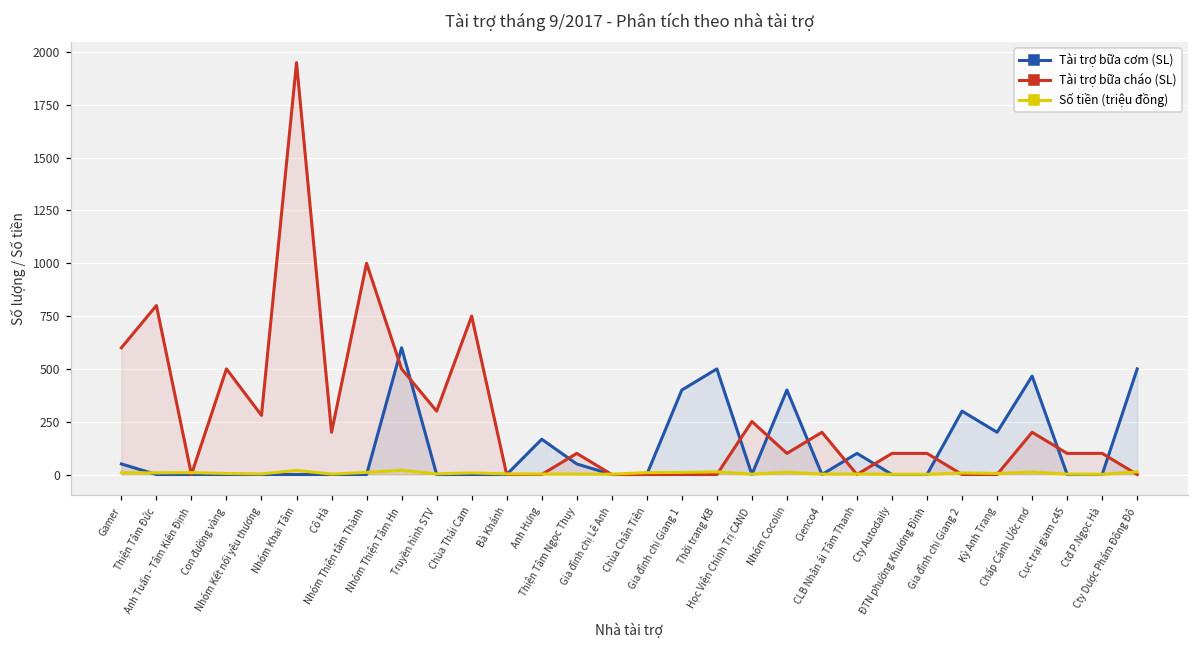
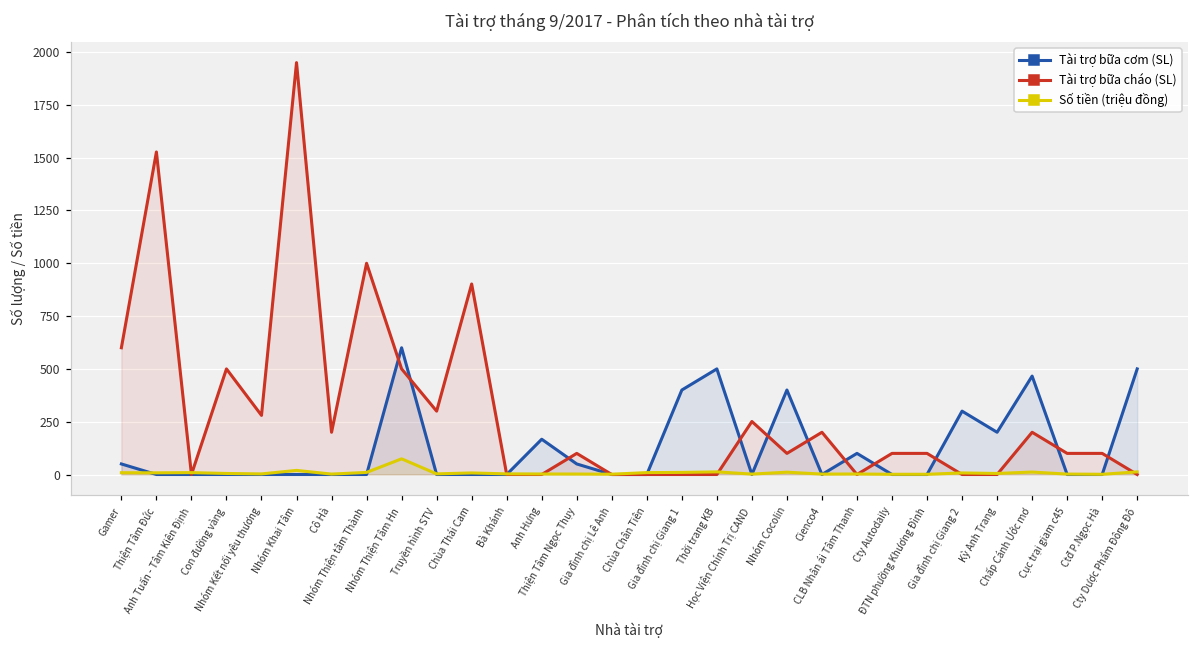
  {
    "Tài trợ bữa cơm (SL)": {
      "Gamer": 50,
      "Nhóm Khai Tâm": 0,
      "Nhóm Thiện Tâm Hn": 600,
      "Anh Hưng": 170,
      "Thiện Tâm Ngọc Thụy": 50,
      "Gia đình chị Giang 1": 400,
      "Thời trang KB": 500,
      "Nhóm Cocolin": 400,
      "CLB Nhân ái Tâm Thanh": 100,
      "Gia đình chị Giang 2": 300,
      "Kỳ Anh Trang": 200,
      "Chấp Cánh Ước mơ": 470,
      "Cty Dược Phẩm Đông Đô": 500
    },
    "Tài trợ bữa cháo (SL)": {
      "Gamer": 600,
-     "Thiện Tâm Đức": 800,
+     "Thiện Tâm Đức": 1530,
      "Con đường vàng": 500,
      "Nhóm Kết nối yêu thương": 280,
      "Nhóm Khai Tâm": 1950,
      "Cô Hà": 200,
      "Nhóm Thiện tâm Thành": 1000,
      "Nhóm Thiện Tâm Hn": 500,
      "Truyền hình STV": 300,
-     "Chùa Thái Cam": 750,
+     "Chùa Thái Cam": 900,
      "Thiện Tâm Ngọc Thụy": 100,
      "Học Viện Chính Trị CAND": 250,
      "Nhóm Cocolin": 100,
      "Cienco4": 200,
      "Cty Autodaily": 100,
      "ĐTN phường Khương Đình": 100,
      "Chấp Cánh Ước mơ": 200,
      "Cục trại giam c45": 100,
      "Ctđ P.Ngọc Hà": 100
    },
    "Số tiền (triệu đồng)": {
      "Gamer": 10,
      "Nhóm Khai Tâm": 20,
-     "Nhóm Thiện Tâm Hn": 20,
+     "Nhóm Thiện Tâm Hn": 70,
      "Thiện Tâm Ngọc Thụy": 0,
      "Nhóm Cocolin": 10,
      "Chấp Cánh Ước mơ": 10
    }
  }
